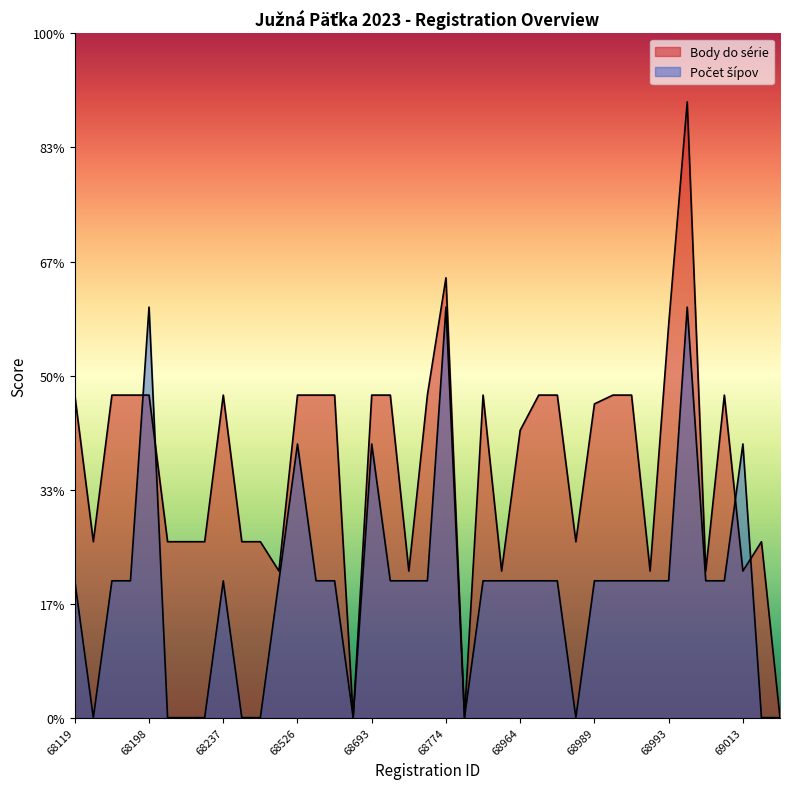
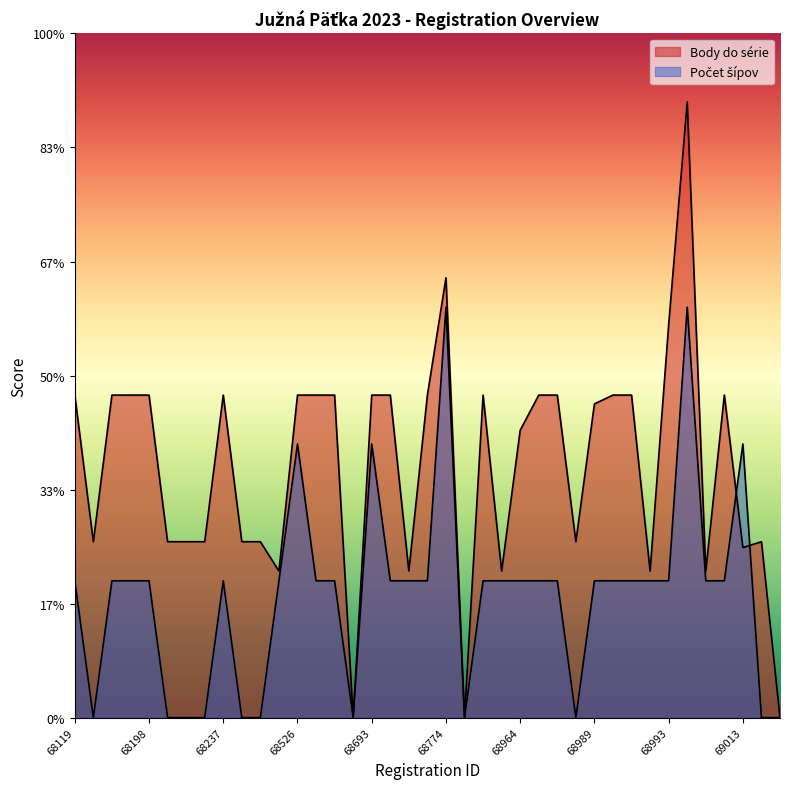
  {
    "Body do série": {
      "68119": "47%",
      "68198": "47%",
      "68237": "47%",
      "68526": "47%",
      "68693": "47%",
      "68774": "64%",
      "68964": "42%",
      "68989": "46%",
      "68993": "57%",
-     "69013": "21%"
+     "69013": "25%"
    },
    "Počet šípov": {
      "68119": "20%",
-     "68198": "60%",
+     "68198": "20%",
      "68237": "20%",
      "68526": "40%",
      "68693": "40%",
      "68774": "60%",
      "68964": "20%",
      "68989": "20%",
      "68993": "20%",
      "69013": "40%"
    }
  }
